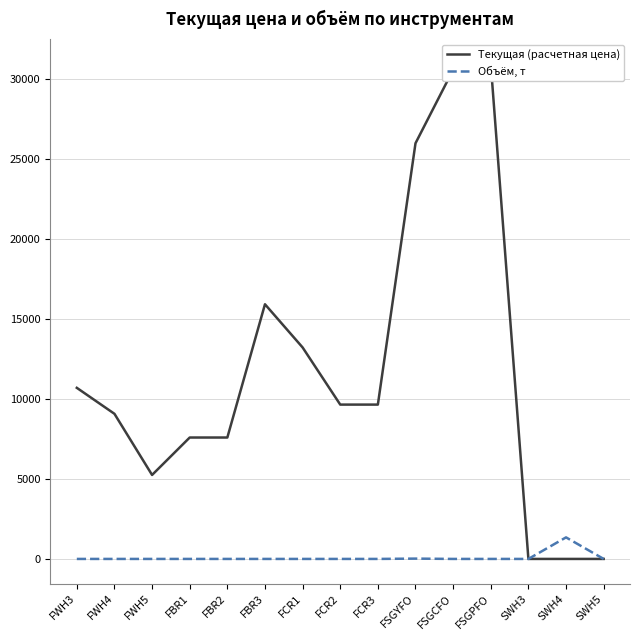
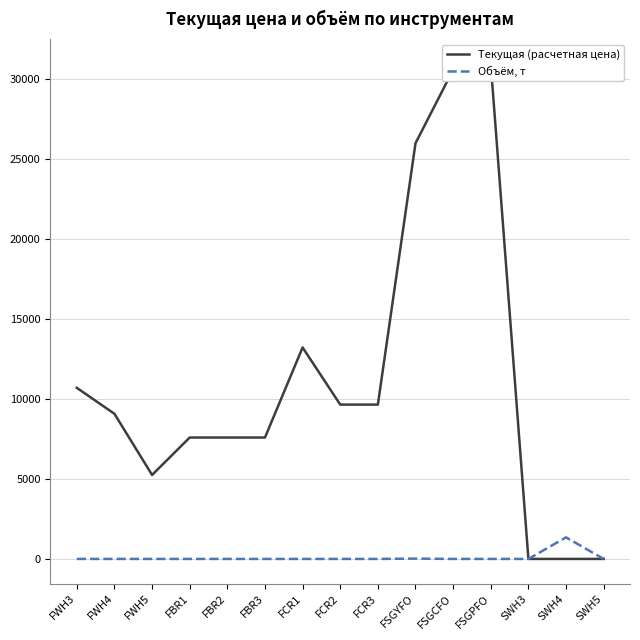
  {
    "Текущая (расчетная цена)": {
      "FWH3": 10700,
      "FWH4": 9100,
      "FWH5": 5300,
      "FBR1": 7600,
      "FBR2": 7600,
-     "FBR3": 15900,
+     "FBR3": 7600,
      "FCR1": 13200,
      "FCR2": 9700,
      "FCR3": 9700,
      "FSGYFO": 26000,
      "SWH4": 0
    },
    "Объём, т": {
      "FWH3": 0,
      "FWH4": 0,
      "FWH5": 0,
      "FBR1": 0,
      "FBR2": 0,
      "FBR3": 0,
      "FCR1": 0,
      "FCR2": 0,
      "FCR3": 0,
      "FSGYFO": 0,
      "FSGCFO": 0,
      "FSGPFO": 0,
      "SWH4": 1300
    }
  }
